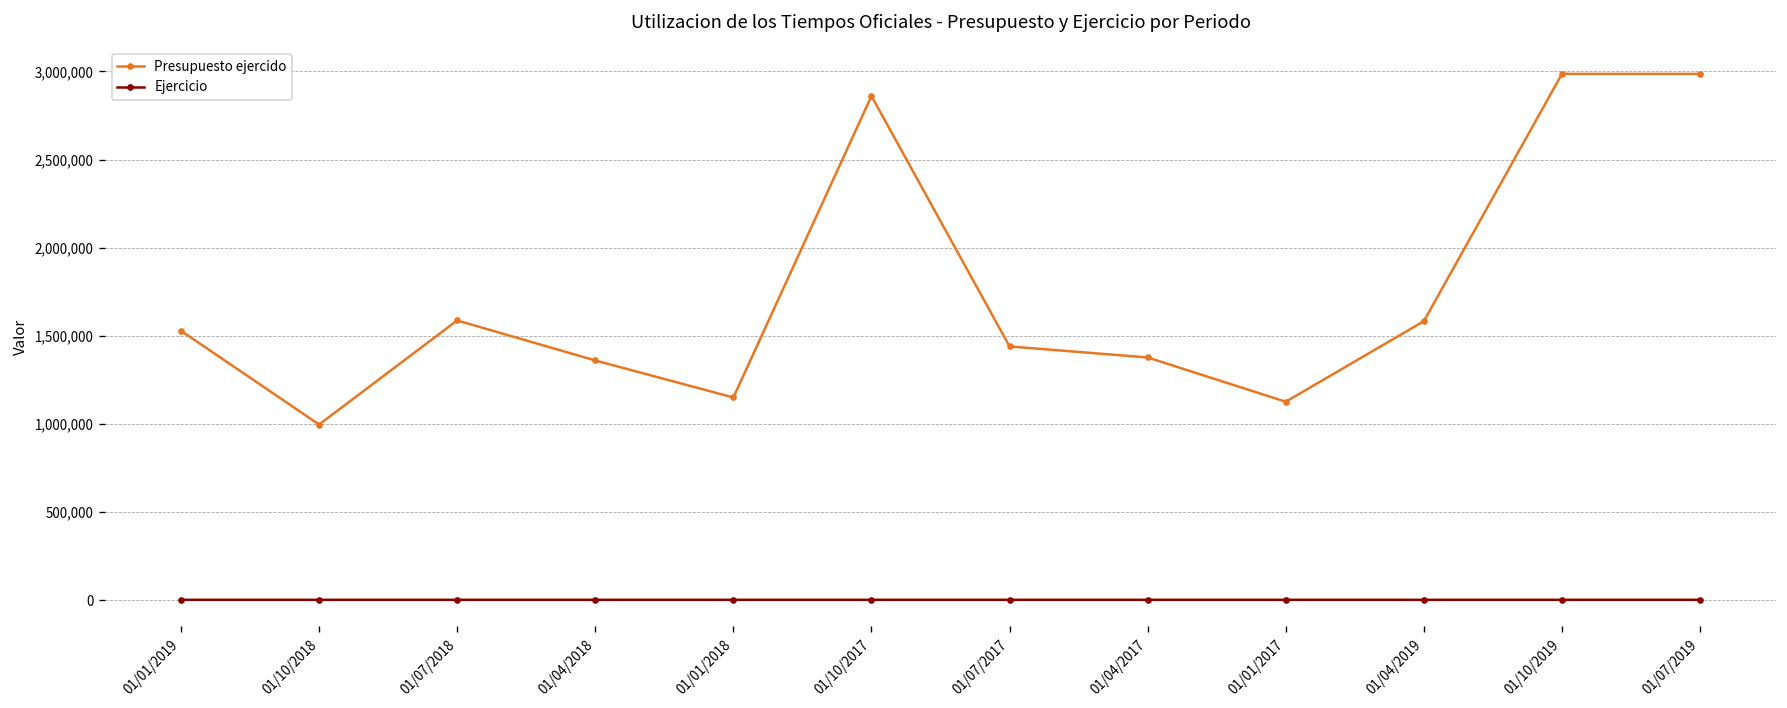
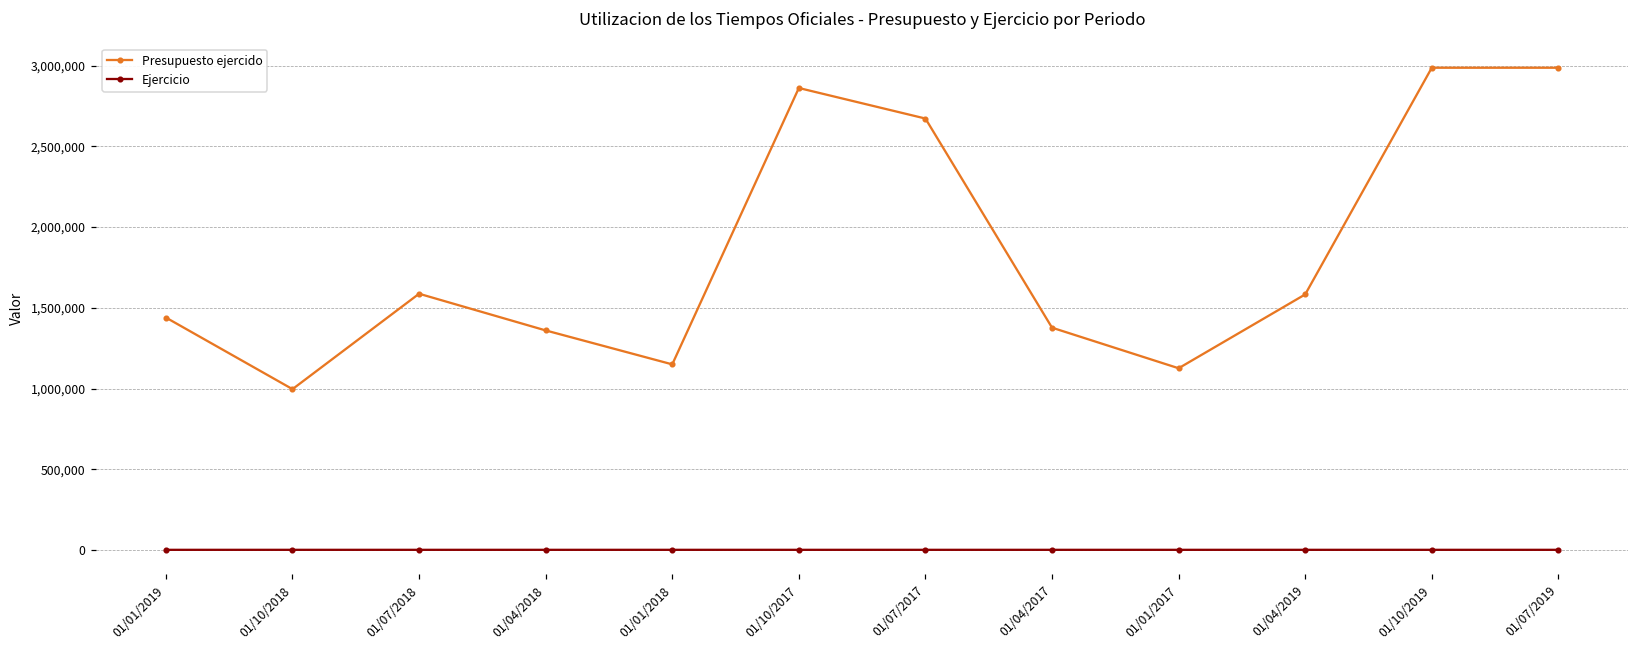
  {
    "Presupuesto ejercido": {
-     "01/01/2019": "1,530,000",
+     "01/01/2019": "1,440,000",
      "01/10/2018": "1,000,000",
      "01/07/2018": "1,590,000",
      "01/04/2018": "1,360,000",
      "01/01/2018": "1,150,000",
      "01/10/2017": "2,860,000",
-     "01/07/2017": "1,440,000",
+     "01/07/2017": "2,670,000",
      "01/04/2017": "1,380,000",
      "01/01/2017": "1,130,000",
      "01/04/2019": "1,580,000",
      "01/10/2019": "2,990,000",
      "01/07/2019": "2,990,000"
    },
    "Ejercicio": {
      "01/01/2019": "0",
      "01/10/2018": "0",
      "01/07/2018": "0",
      "01/04/2018": "0",
      "01/01/2018": "0",
      "01/10/2017": "0",
      "01/07/2017": "0",
      "01/04/2017": "0",
      "01/01/2017": "0",
      "01/04/2019": "0",
      "01/10/2019": "0",
      "01/07/2019": "0"
    }
  }
